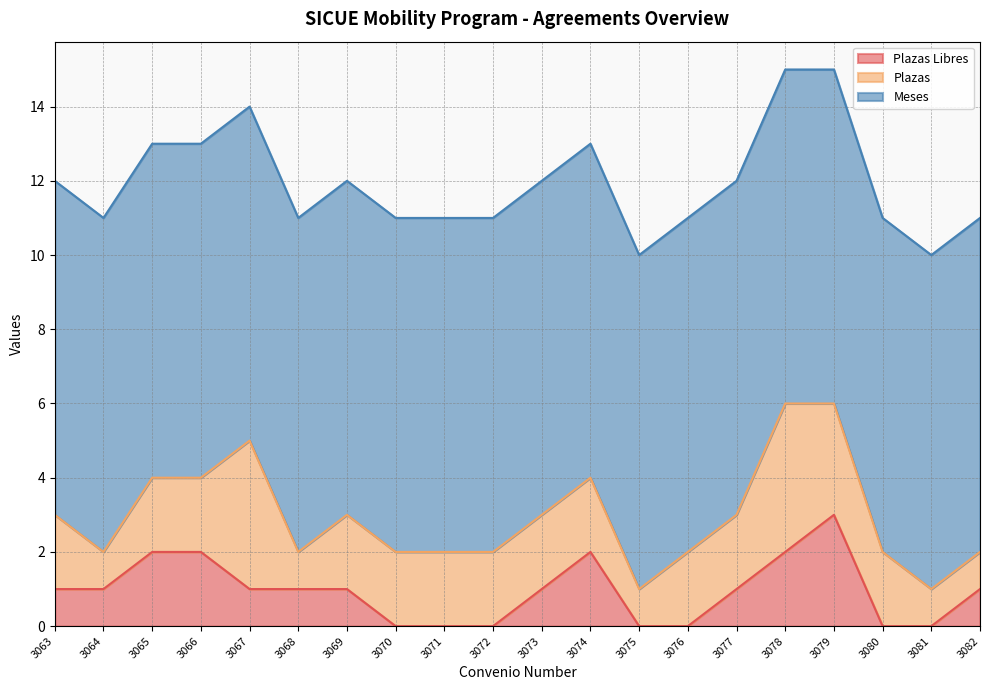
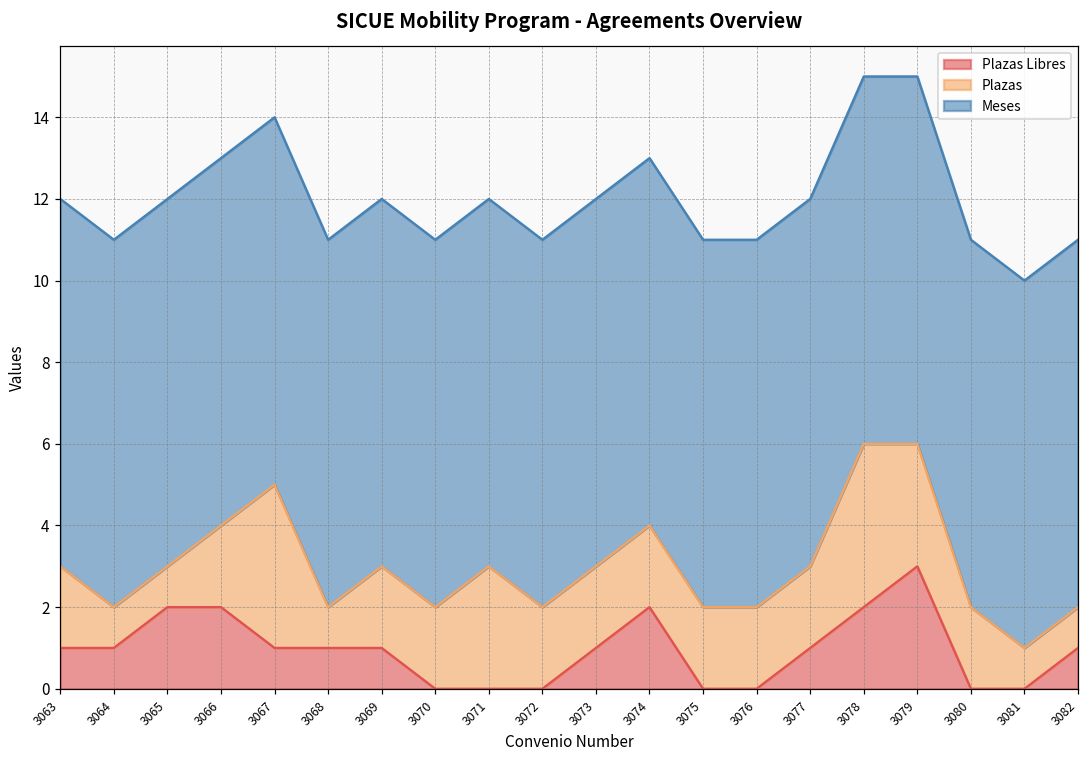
  {
    "Plazas Libres": {
      "3063": 1,
      "3064": 1,
      "3065": 2,
      "3066": 2,
      "3067": 1,
      "3068": 1,
      "3069": 1,
      "3070": 0,
      "3071": 0,
      "3072": 0,
      "3073": 1,
      "3074": 2,
      "3075": 0,
      "3076": 0,
      "3077": 1,
      "3078": 2,
      "3079": 3,
      "3080": 0,
      "3081": 0,
      "3082": 1
    },
    "Plazas": {
      "3063": 2,
      "3064": 1,
-     "3065": 2,
+     "3065": 1,
      "3066": 2,
      "3067": 4,
      "3068": 1,
      "3069": 2,
      "3070": 2,
-     "3071": 2,
+     "3071": 3,
      "3072": 2,
      "3073": 2,
      "3074": 2,
-     "3075": 1,
+     "3075": 2,
      "3076": 2,
      "3077": 2,
      "3078": 4,
      "3079": 3,
      "3080": 2,
      "3081": 1,
      "3082": 1
    },
    "Meses": {
      "3063": 9,
      "3064": 9,
      "3065": 9,
      "3066": 9,
      "3067": 9,
      "3068": 9,
      "3069": 9,
      "3070": 9,
      "3071": 9,
      "3072": 9,
      "3073": 9,
      "3074": 9,
      "3075": 9,
      "3076": 9,
      "3077": 9,
      "3078": 9,
      "3079": 9,
      "3080": 9,
      "3081": 9,
      "3082": 9
    }
  }
